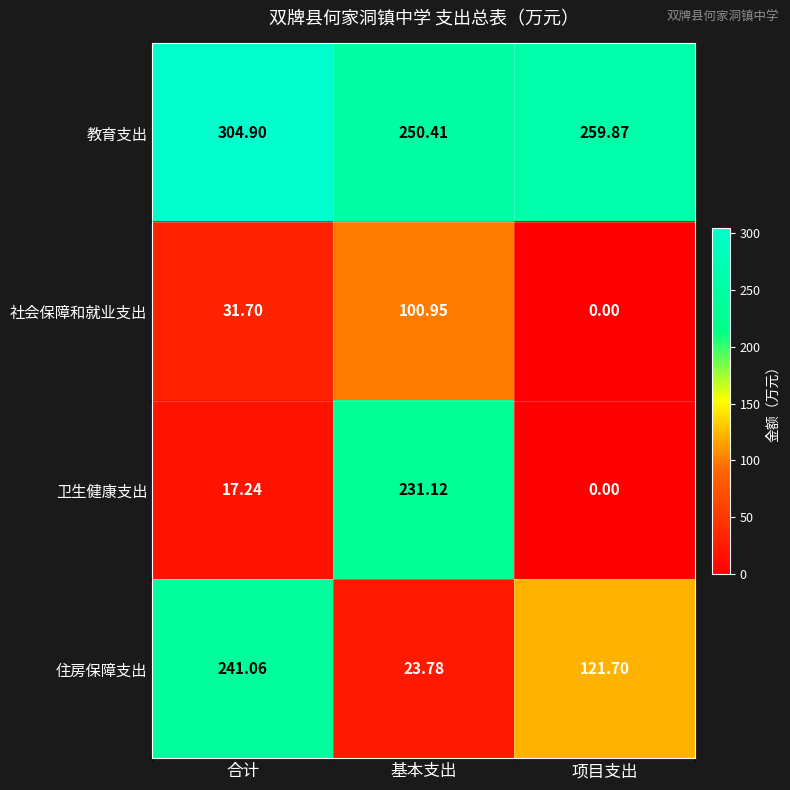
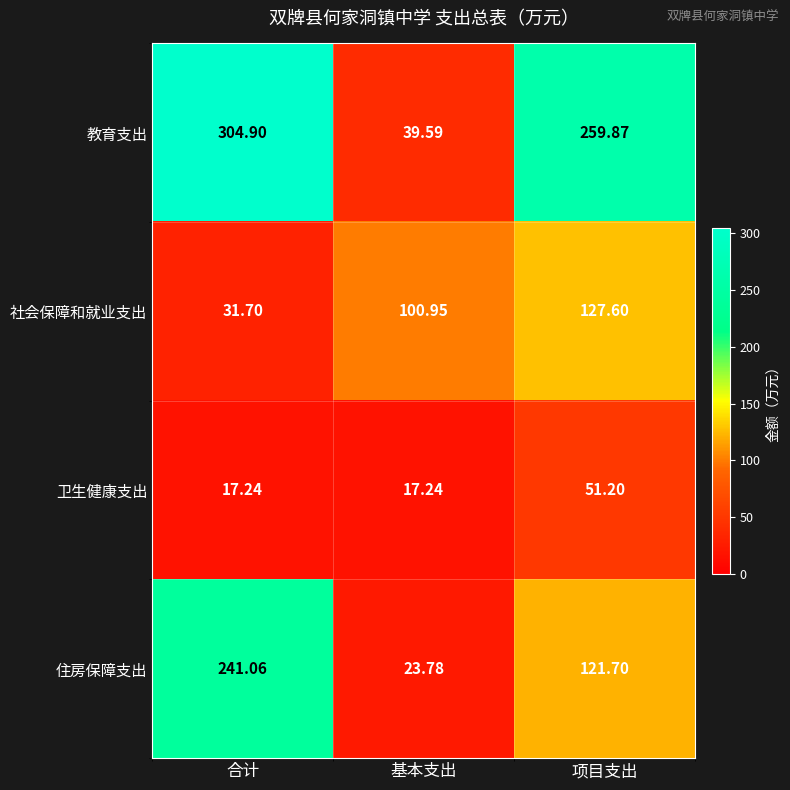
  {
    "教育支出": {
      "合计": 304.90,
-     "基本支出": 250.41,
+     "基本支出": 39.59,
      "项目支出": 259.87
    },
    "社会保障和就业支出": {
      "合计": 31.70,
      "基本支出": 100.95,
-     "项目支出": 0.00
+     "项目支出": 127.60
    },
    "卫生健康支出": {
      "合计": 17.24,
-     "基本支出": 231.12,
-     "项目支出": 0.00
+     "基本支出": 17.24,
+     "项目支出": 51.20
    },
    "住房保障支出": {
      "合计": 241.06,
      "基本支出": 23.78,
      "项目支出": 121.70
    }
  }
